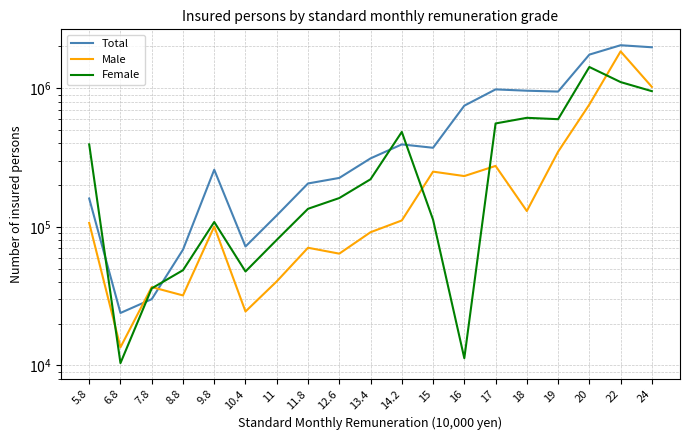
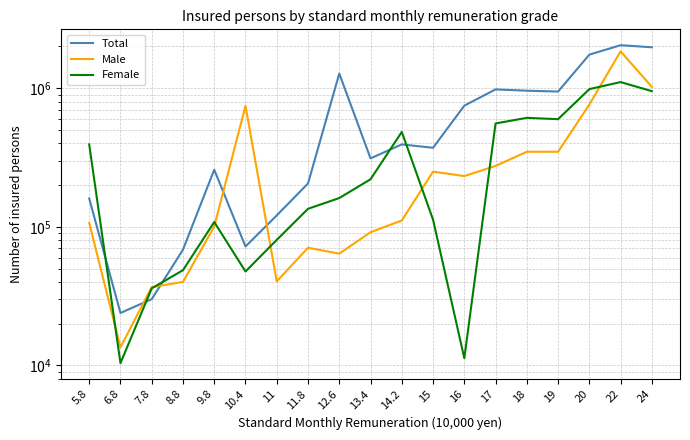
  {
    "Total": {
      "5.8": 160000,
      "6.8": 24000,
      "7.8": 30000,
      "8.8": 70000,
      "9.8": 260000,
      "10.4": 70000,
      "11": 120000,
      "11.8": 210000,
-     "12.6": 230000,
+     "12.6": 1300000,
      "13.4": 310000,
      "14.2": 390000,
      "15": 370000,
      "16": 700000,
      "17": 1000000,
      "18": 1000000,
      "19": 900000,
      "20": 1700000,
      "22": 2000000,
      "24": 2000000
    },
    "Male": {
      "5.8": 110000,
      "6.8": 14000,
-     "8.8": 32000,
+     "8.8": 40000,
      "9.8": 100000,
-     "10.4": 24000,
+     "10.4": 700000,
      "11": 40000,
      "11.8": 70000,
      "12.6": 60000,
      "13.4": 90000,
      "14.2": 110000,
      "15": 250000,
      "16": 230000,
      "17": 270000,
-     "18": 130000,
+     "18": 350000,
      "19": 350000,
      "20": 800000,
      "22": 1800000,
      "24": 1000000
    },
    "Female": {
      "5.8": 390000,
      "6.8": 10000,
      "8.8": 49000,
      "9.8": 110000,
      "10.4": 48000,
      "11": 80000,
      "11.8": 130000,
      "12.6": 160000,
      "13.4": 220000,
      "14.2": 480000,
      "15": 110000,
      "16": 11000,
      "17": 560000,
      "18": 600000,
      "19": 600000,
-     "20": 1400000,
+     "20": 1000000,
      "22": 1100000,
      "24": 1000000
    }
  }
